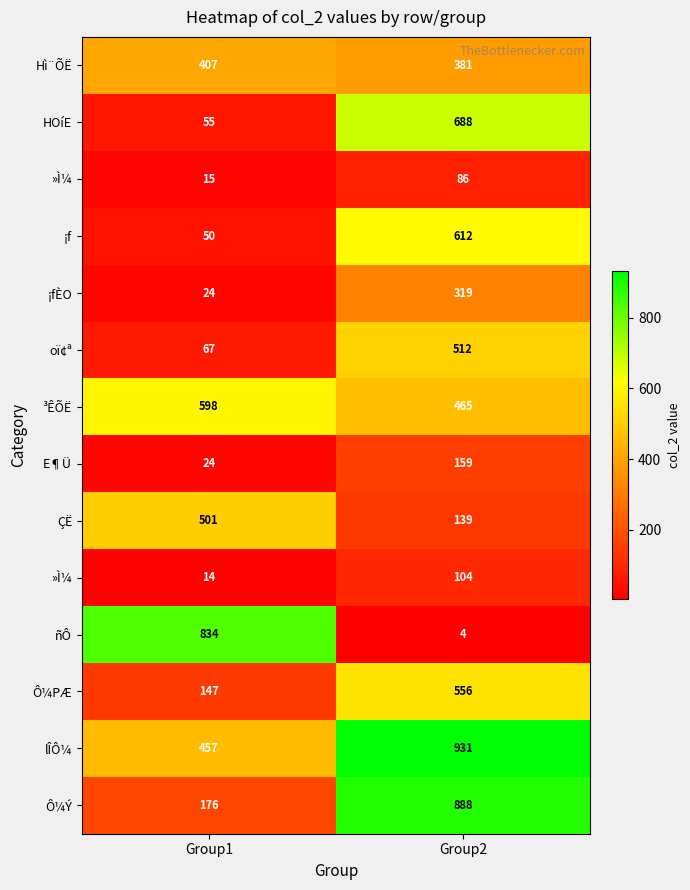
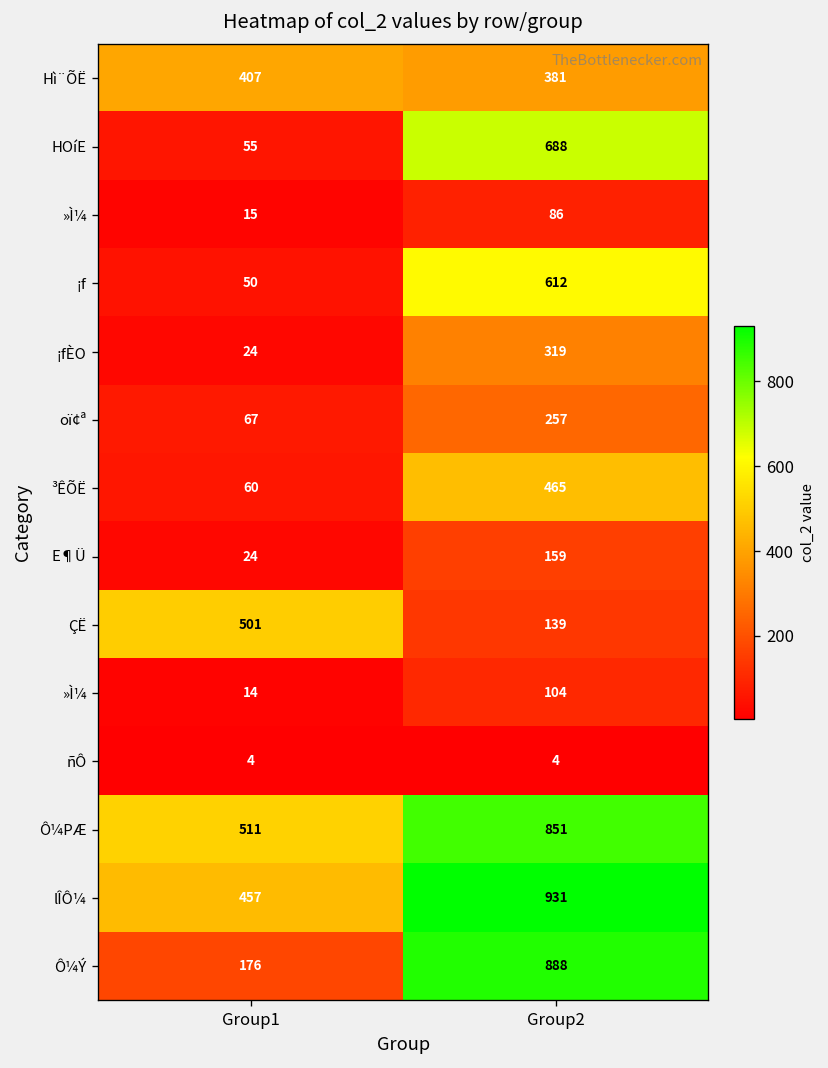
  {
    "Hì¨ÕË": {
      "Group1": 407
    },
    "HOíE": {
      "Group1": 55,
      "Group2": 688
    },
    "¡f": {
      "Group1": 50,
      "Group2": 612
    },
    "¡fÈO": {
      "Group1": 24,
      "Group2": 319
    },
    "oï¢ª": {
      "Group1": 67,
-     "Group2": 512
+     "Group2": 257
    },
    "³ÊÕË": {
-     "Group1": 598,
+     "Group1": 60,
      "Group2": 465
    },
    "E¶Ü": {
      "Group1": 24,
      "Group2": 159
    },
    "ÇË": {
      "Group1": 501,
      "Group2": 139
    },
    "ñÔ": {
-     "Group1": 834,
+     "Group1": 4,
      "Group2": 4
    },
    "Ô¼PÆ": {
-     "Group1": 147,
-     "Group2": 556
+     "Group1": 511,
+     "Group2": 851
    },
    "lÎÔ¼": {
      "Group1": 457,
      "Group2": 931
    },
    "Ô¼Ý": {
      "Group1": 176,
      "Group2": 888
    }
  }
